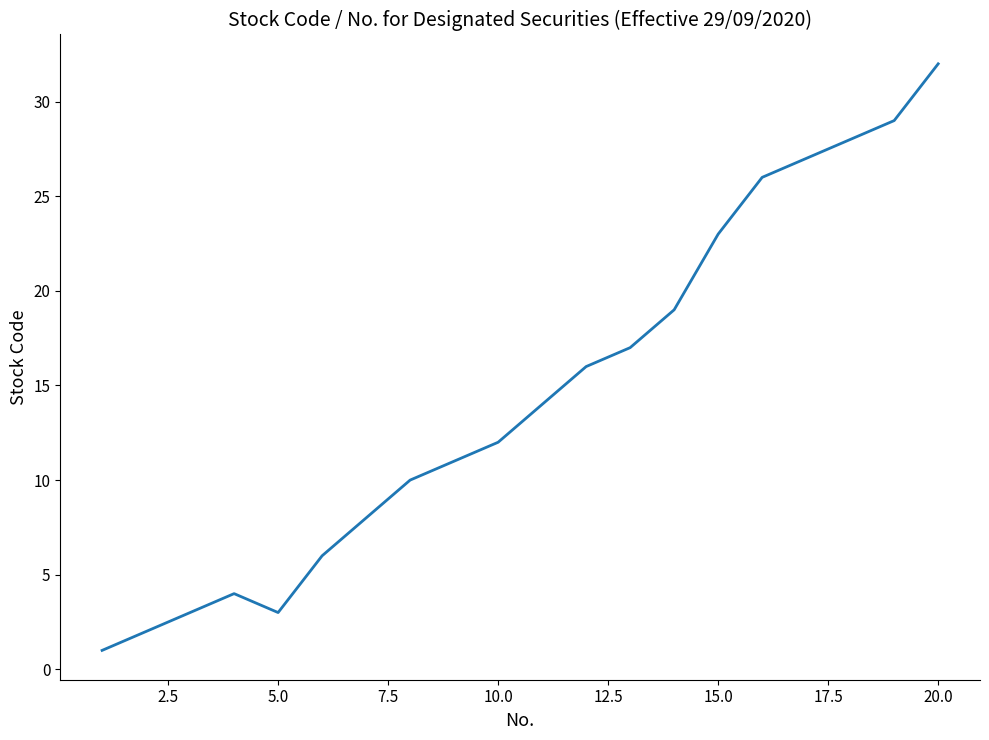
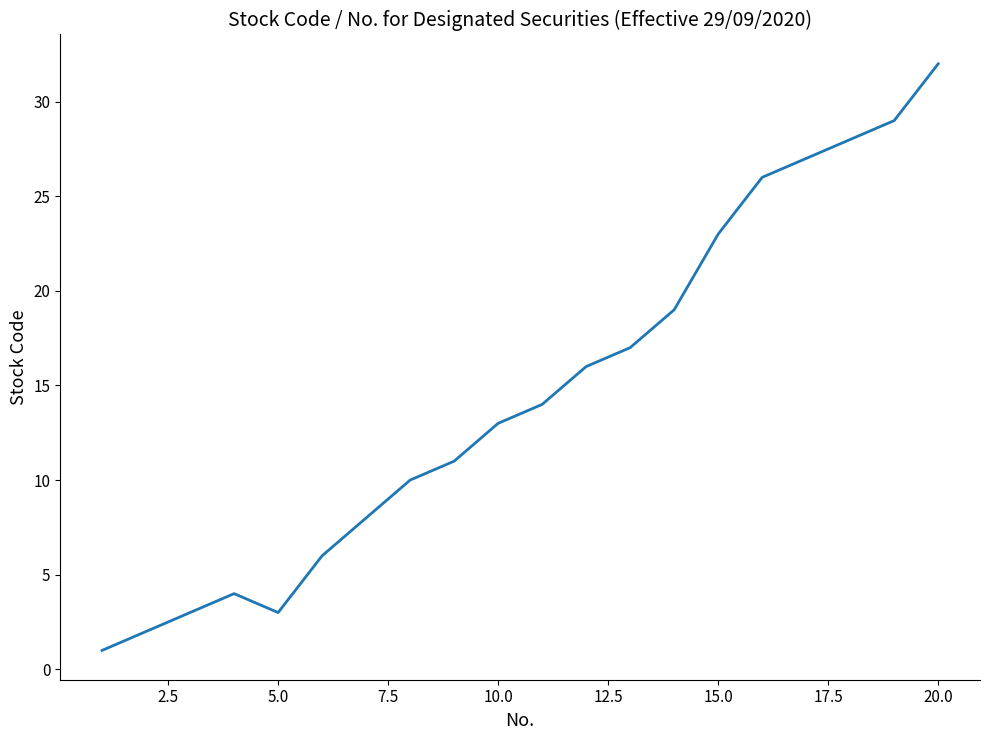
  {
    "5.0": 3,
-   "10.0": 12,
+   "10.0": 13,
    "15.0": 23,
    "20.0": 32
  }
